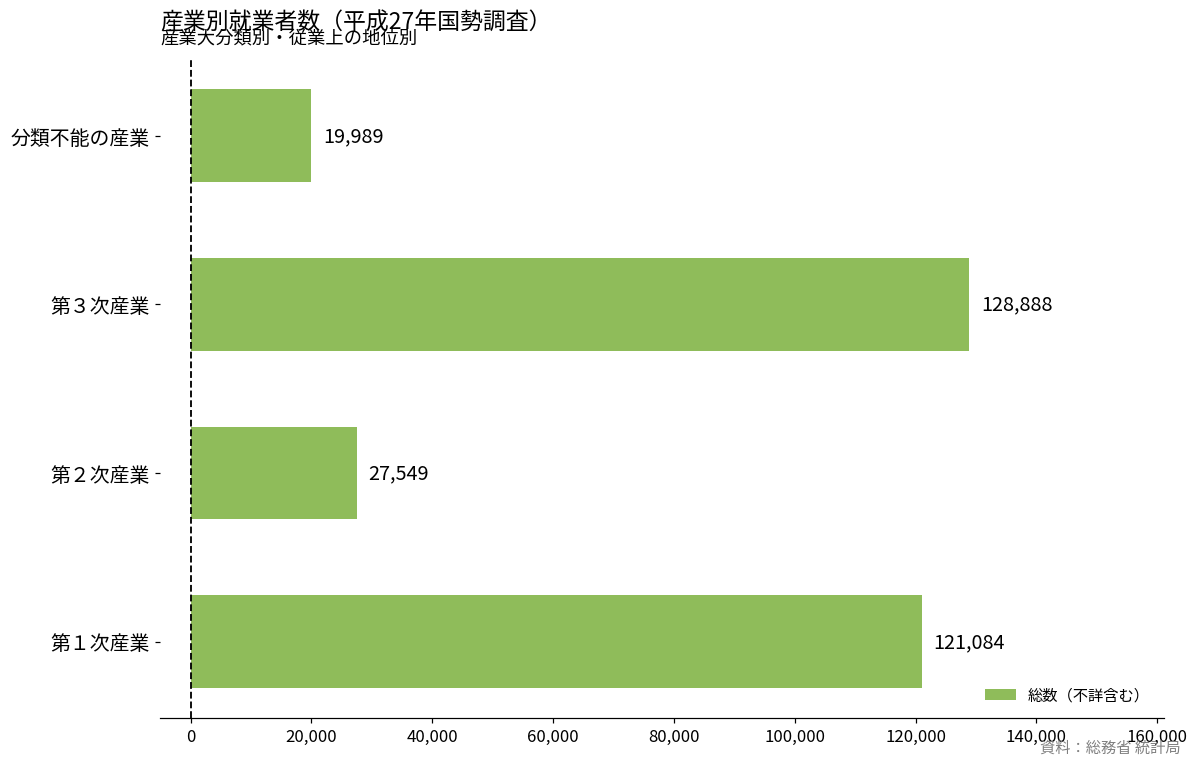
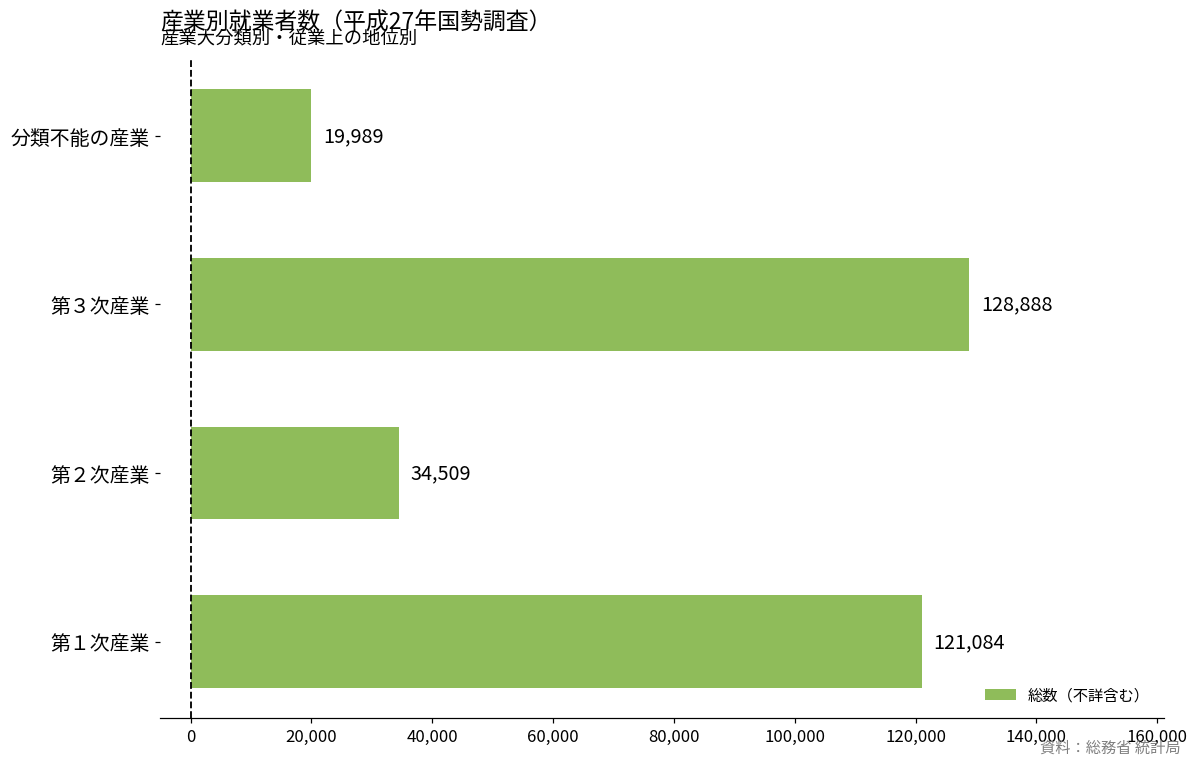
  {
    "分類不能の産業": "19,989",
    "第３次産業": "128,888",
-   "第２次産業": "27,549",
+   "第２次産業": "34,509",
    "第１次産業": "121,084"
  }
